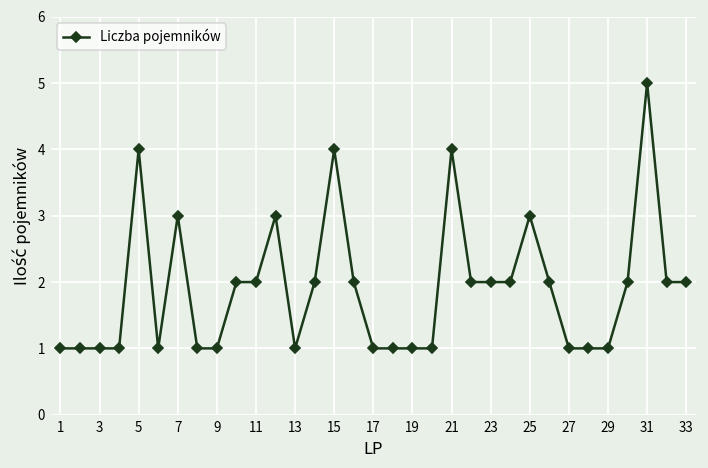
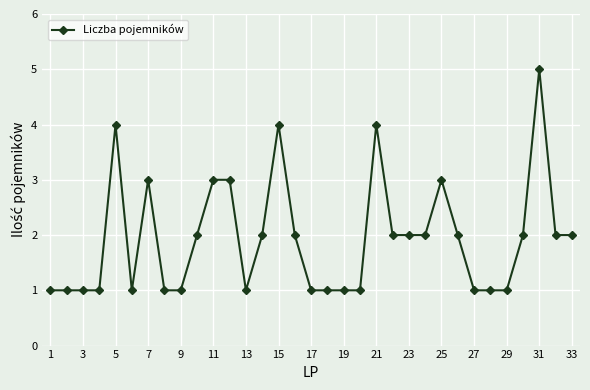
  {
    "1": 1,
    "3": 1,
    "5": 4,
    "7": 3,
    "9": 1,
-   "11": 2,
+   "11": 3,
    "13": 1,
    "15": 4,
    "17": 1,
    "19": 1,
    "21": 4,
    "23": 2,
    "25": 3,
    "27": 1,
    "29": 1,
    "31": 5,
    "33": 2
  }
